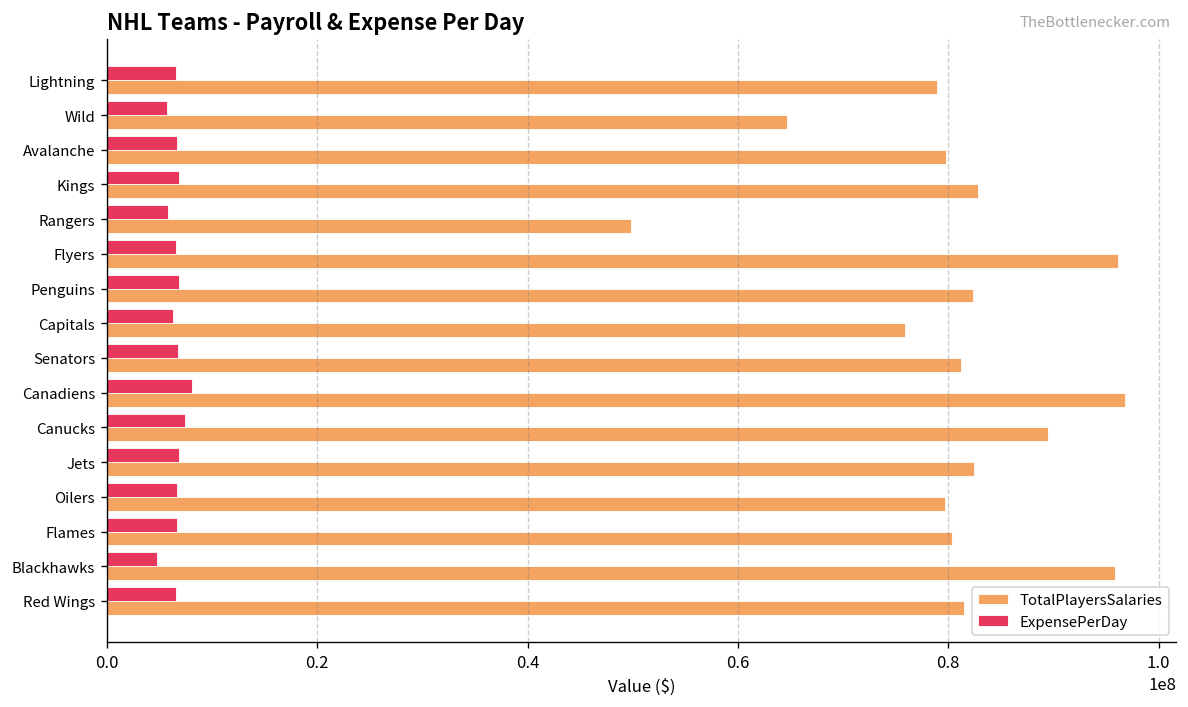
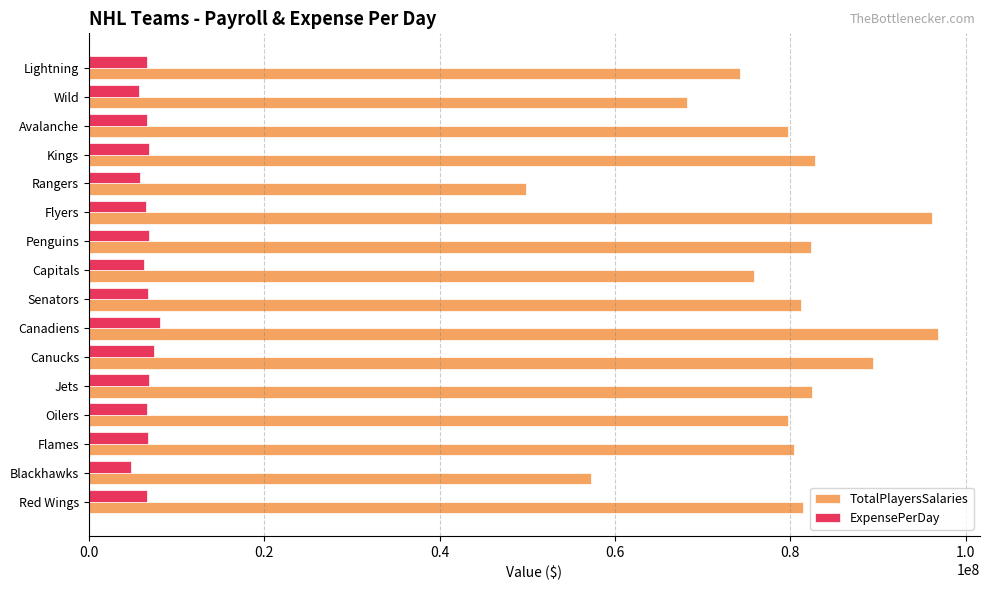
  {
    "TotalPlayersSalaries": {
-     "Lightning": 79000000,
-     "Wild": 65000000,
+     "Lightning": 74000000,
+     "Wild": 68000000,
      "Avalanche": 80000000,
      "Kings": 83000000,
      "Rangers": 50000000,
      "Flyers": 96000000,
      "Penguins": 82000000,
      "Capitals": 76000000,
      "Senators": 81000000,
      "Canadiens": 97000000,
      "Canucks": 89000000,
      "Jets": 82000000,
      "Oilers": 80000000,
      "Flames": 80000000,
-     "Blackhawks": 96000000,
+     "Blackhawks": 57000000,
      "Red Wings": 81000000
    },
    "ExpensePerDay": {
      "Lightning": 7000000,
      "Wild": 6000000,
      "Avalanche": 7000000,
      "Kings": 7000000,
      "Rangers": 6000000,
      "Flyers": 7000000,
      "Penguins": 7000000,
      "Capitals": 6000000,
      "Senators": 7000000,
      "Canadiens": 8000000,
      "Canucks": 7000000,
      "Jets": 7000000,
      "Oilers": 7000000,
      "Flames": 7000000,
      "Blackhawks": 5000000,
      "Red Wings": 7000000
    }
  }
